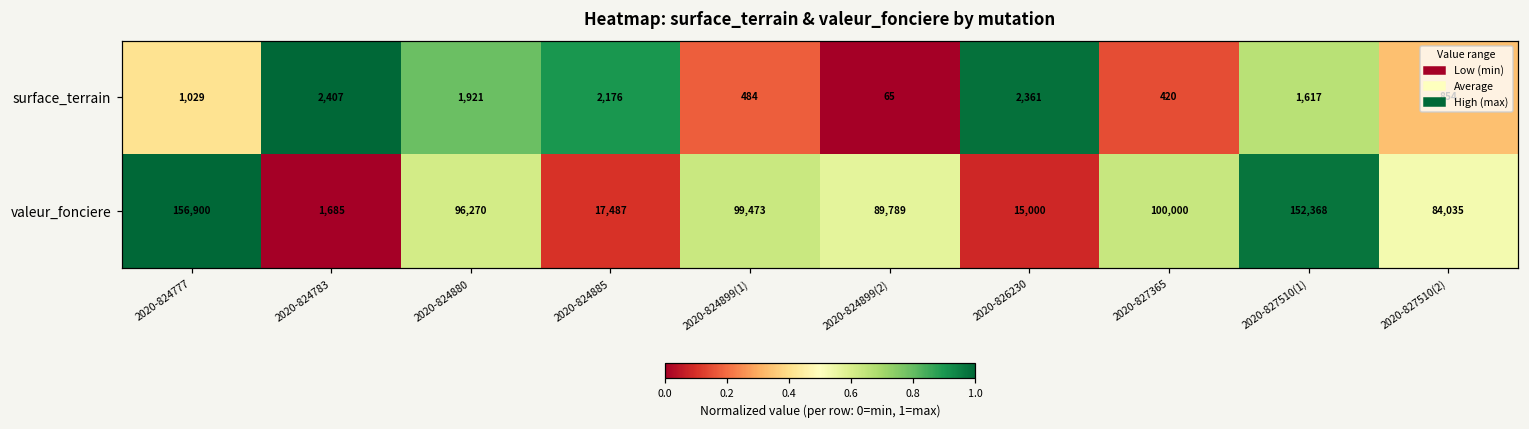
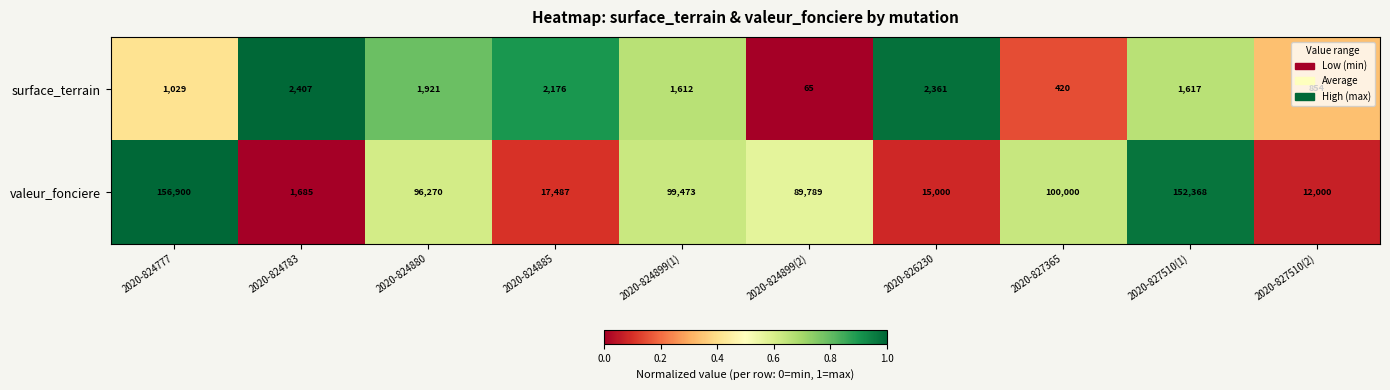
  {
    "surface_terrain": {
      "2020-824777": "1,029",
      "2020-824783": "2,407",
      "2020-824880": "1,921",
      "2020-824885": "2,176",
-     "2020-824899(1)": "484",
+     "2020-824899(1)": "1,612",
      "2020-824899(2)": "65",
      "2020-826230": "2,361",
      "2020-827365": "420",
      "2020-827510(1)": "1,617"
    },
    "valeur_fonciere": {
      "2020-824777": "156,900",
      "2020-824783": "1,685",
      "2020-824880": "96,270",
      "2020-824885": "17,487",
      "2020-824899(1)": "99,473",
      "2020-824899(2)": "89,789",
      "2020-826230": "15,000",
      "2020-827365": "100,000",
      "2020-827510(1)": "152,368",
-     "2020-827510(2)": "84,035"
+     "2020-827510(2)": "12,000"
    }
  }
